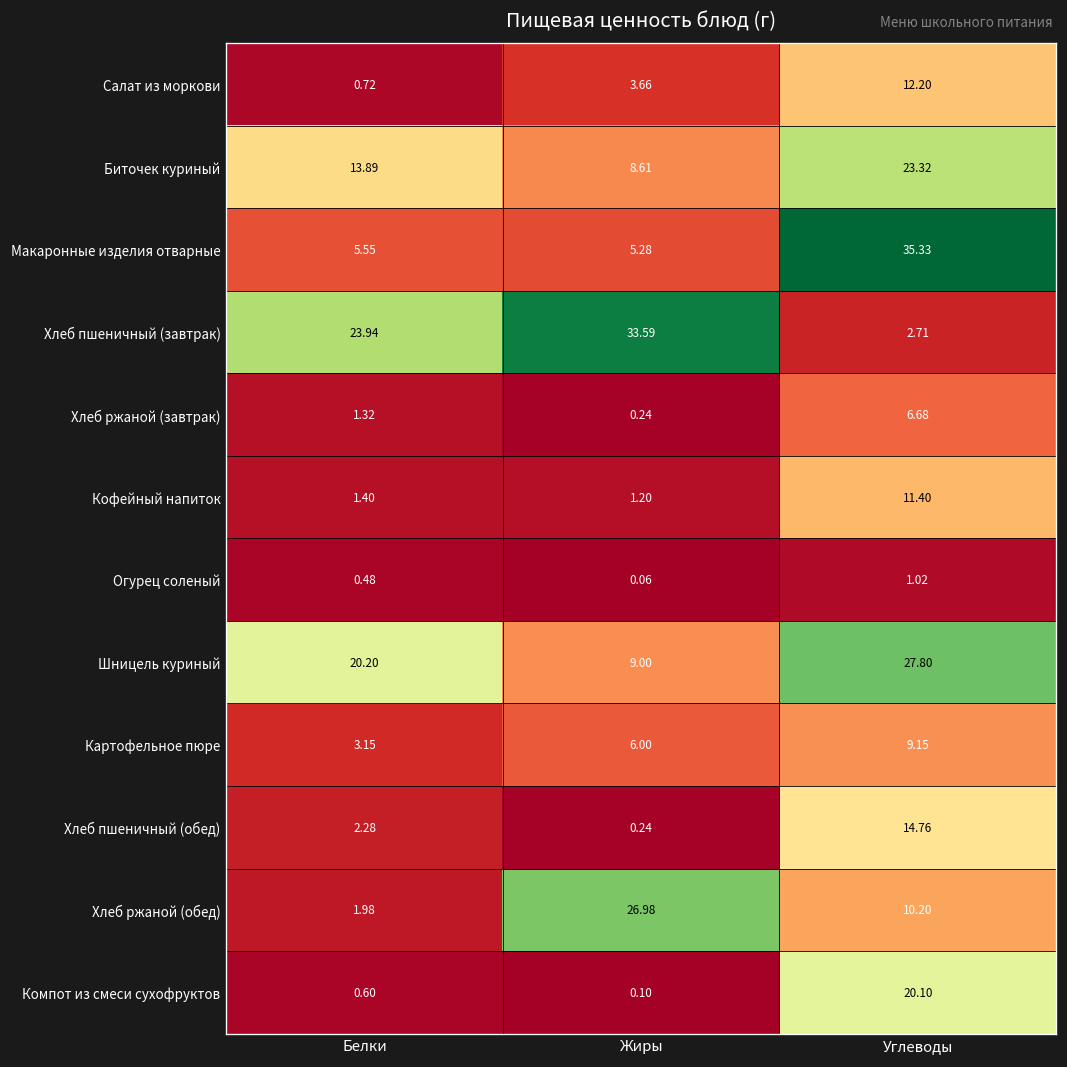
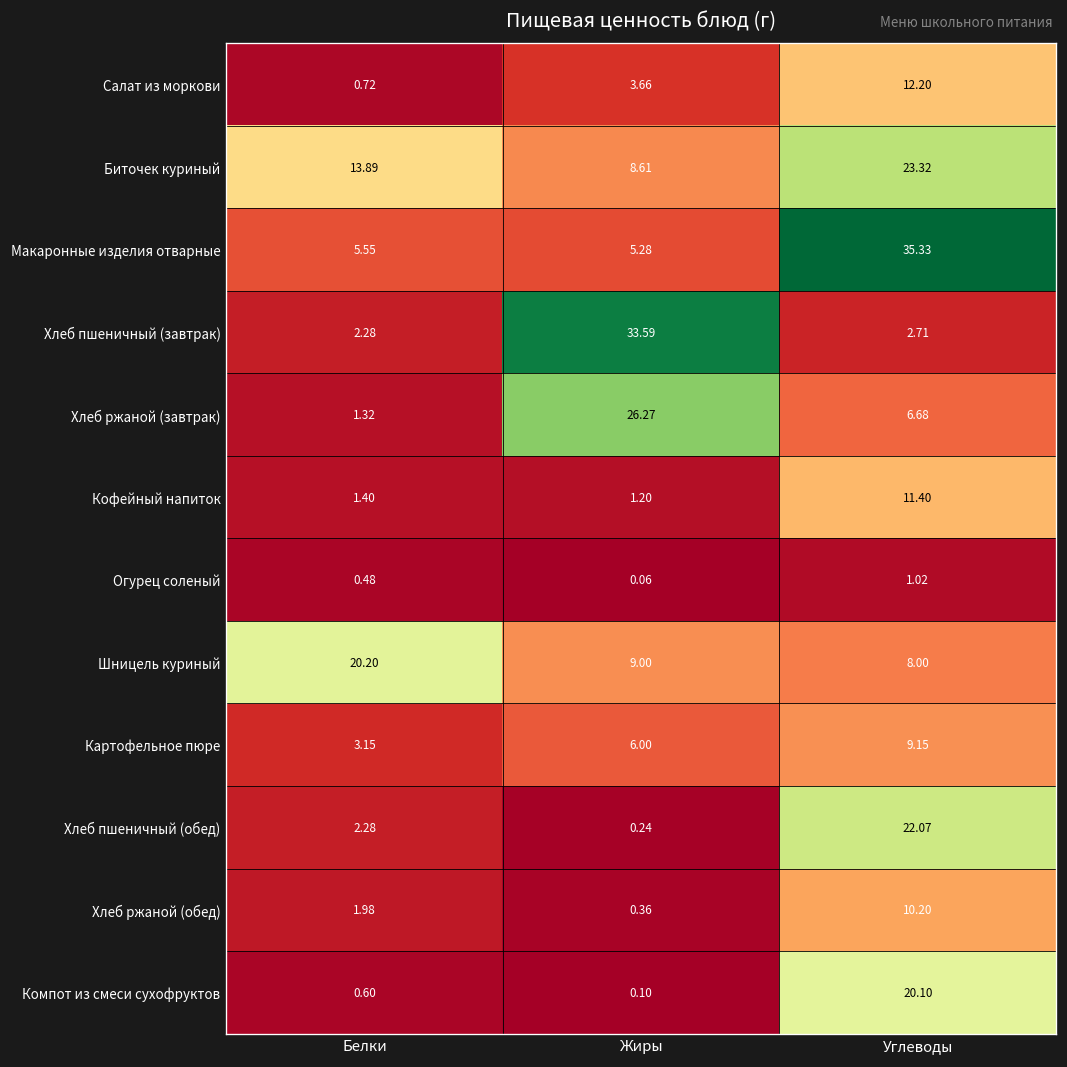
  {
    "Салат из моркови": {
      "Белки": 0.72,
      "Жиры": 3.66,
      "Углеводы": 12.20
    },
    "Биточек куриный": {
      "Белки": 13.89,
      "Жиры": 8.61,
      "Углеводы": 23.32
    },
    "Макаронные изделия отварные": {
      "Белки": 5.55,
      "Жиры": 5.28,
      "Углеводы": 35.33
    },
    "Хлеб пшеничный (завтрак)": {
-     "Белки": 23.94,
+     "Белки": 2.28,
      "Жиры": 33.59,
      "Углеводы": 2.71
    },
    "Хлеб ржаной (завтрак)": {
      "Белки": 1.32,
-     "Жиры": 0.24,
+     "Жиры": 26.27,
      "Углеводы": 6.68
    },
    "Кофейный напиток": {
      "Белки": 1.40,
      "Жиры": 1.20,
      "Углеводы": 11.40
    },
    "Огурец соленый": {
      "Белки": 0.48,
      "Жиры": 0.06,
      "Углеводы": 1.02
    },
    "Шницель куриный": {
      "Белки": 20.20,
      "Жиры": 9.00,
-     "Углеводы": 27.80
+     "Углеводы": 8.00
    },
    "Картофельное пюре": {
      "Белки": 3.15,
      "Жиры": 6.00,
      "Углеводы": 9.15
    },
    "Хлеб пшеничный (обед)": {
      "Белки": 2.28,
      "Жиры": 0.24,
-     "Углеводы": 14.76
+     "Углеводы": 22.07
    },
    "Хлеб ржаной (обед)": {
      "Белки": 1.98,
-     "Жиры": 26.98,
+     "Жиры": 0.36,
      "Углеводы": 10.20
    },
    "Компот из смеси сухофруктов": {
      "Белки": 0.60,
      "Жиры": 0.10,
      "Углеводы": 20.10
    }
  }
